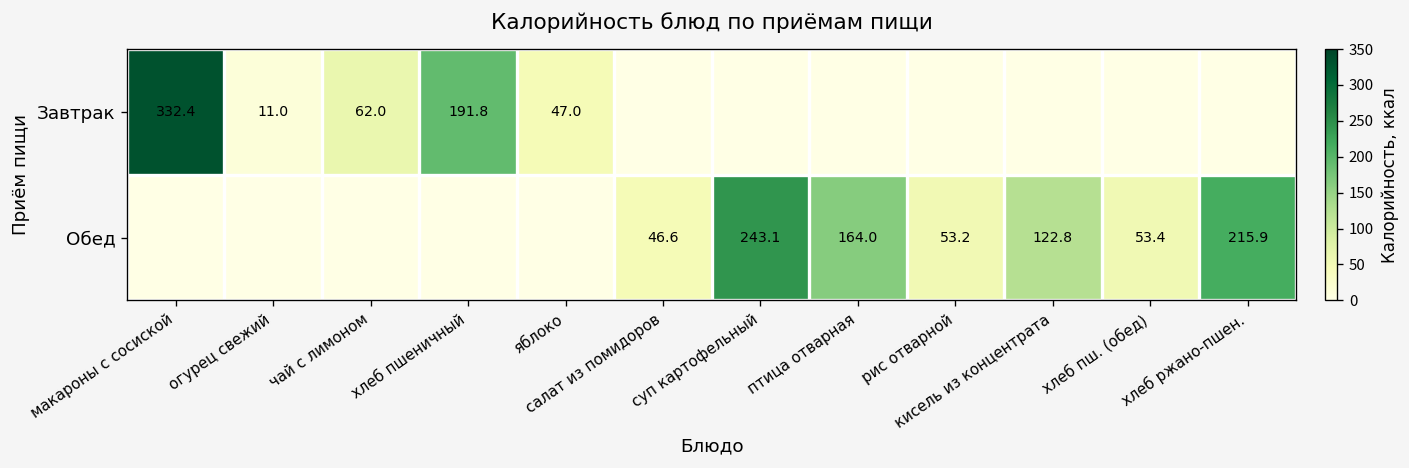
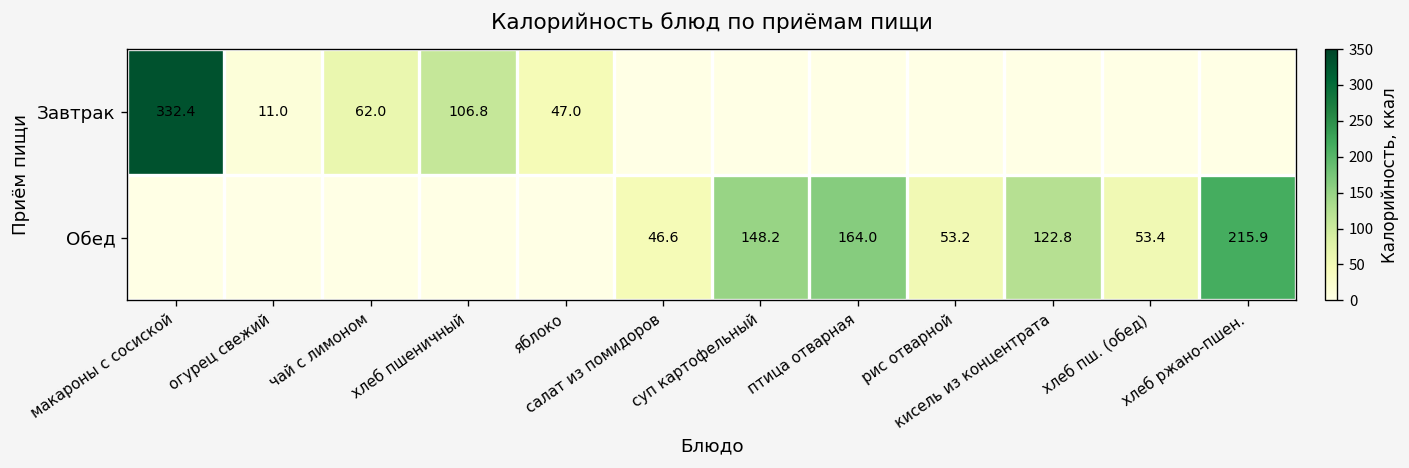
  {
    "Завтрак": {
      "макароны с сосиской": 332.4,
      "огурец свежий": 11.0,
      "чай с лимоном": 62.0,
-     "хлеб пшеничный": 191.8,
+     "хлеб пшеничный": 106.8,
      "яблоко": 47.0
    },
    "Обед": {
      "салат из помидоров": 46.6,
-     "суп картофельный": 243.1,
+     "суп картофельный": 148.2,
      "птица отварная": 164.0,
      "рис отварной": 53.2,
      "кисель из концентрата": 122.8,
      "хлеб пш. (обед)": 53.4,
      "хлеб ржано-пшен.": 215.9
    }
  }
